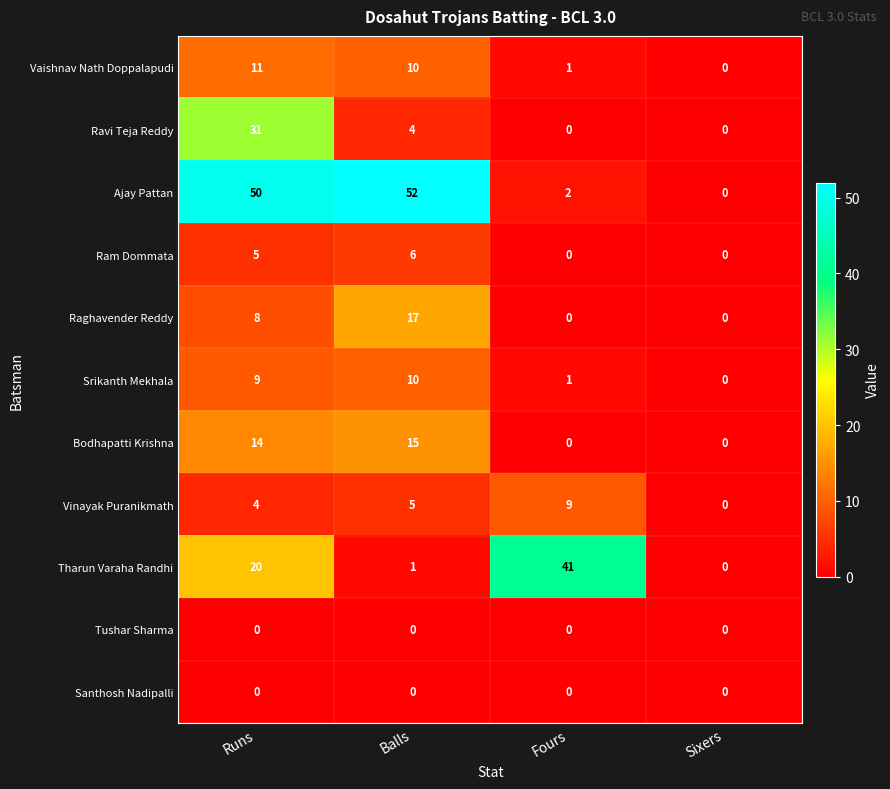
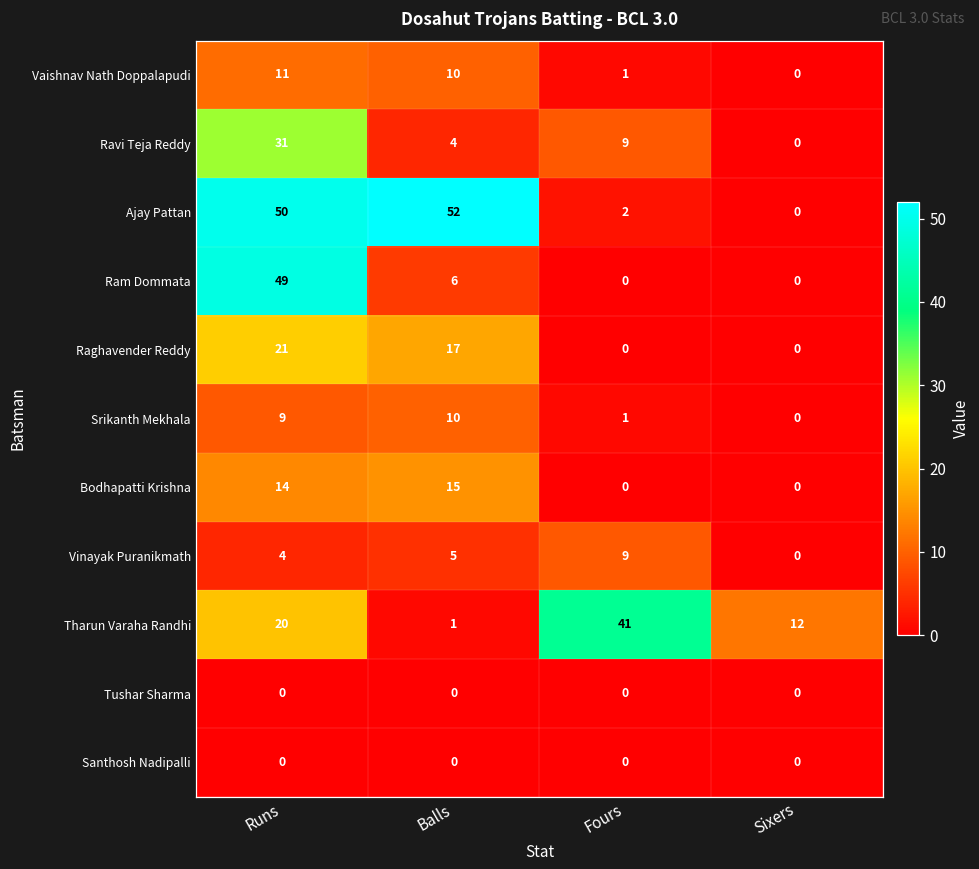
  {
    "Vaishnav Nath Doppalapudi": {
      "Runs": 11,
      "Balls": 10,
      "Fours": 1,
      "Sixers": 0
    },
    "Ravi Teja Reddy": {
      "Runs": 31,
      "Balls": 4,
-     "Fours": 0,
+     "Fours": 9,
      "Sixers": 0
    },
    "Ajay Pattan": {
      "Runs": 50,
      "Balls": 52,
      "Fours": 2,
      "Sixers": 0
    },
    "Ram Dommata": {
-     "Runs": 5,
+     "Runs": 49,
      "Balls": 6,
      "Fours": 0,
      "Sixers": 0
    },
    "Raghavender Reddy": {
-     "Runs": 8,
+     "Runs": 21,
      "Balls": 17,
      "Fours": 0,
      "Sixers": 0
    },
    "Srikanth Mekhala": {
      "Runs": 9,
      "Balls": 10,
      "Fours": 1,
      "Sixers": 0
    },
    "Bodhapatti Krishna": {
      "Runs": 14,
      "Balls": 15,
      "Fours": 0,
      "Sixers": 0
    },
    "Vinayak Puranikmath": {
      "Runs": 4,
      "Balls": 5,
      "Fours": 9,
      "Sixers": 0
    },
    "Tharun Varaha Randhi": {
      "Runs": 20,
      "Balls": 1,
      "Fours": 41,
-     "Sixers": 0
+     "Sixers": 12
    },
    "Tushar Sharma": {
      "Runs": 0,
      "Balls": 0,
      "Fours": 0,
      "Sixers": 0
    },
    "Santhosh Nadipalli": {
      "Runs": 0,
      "Balls": 0,
      "Fours": 0,
      "Sixers": 0
    }
  }
